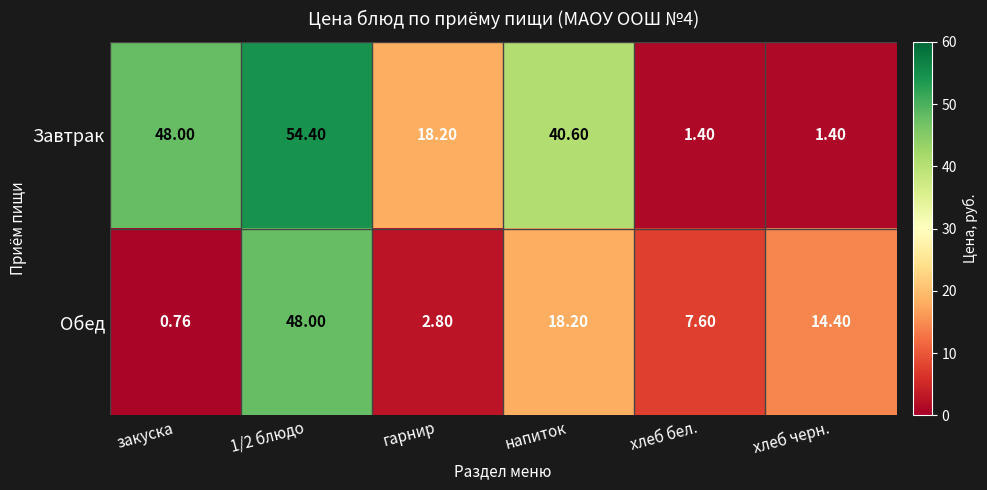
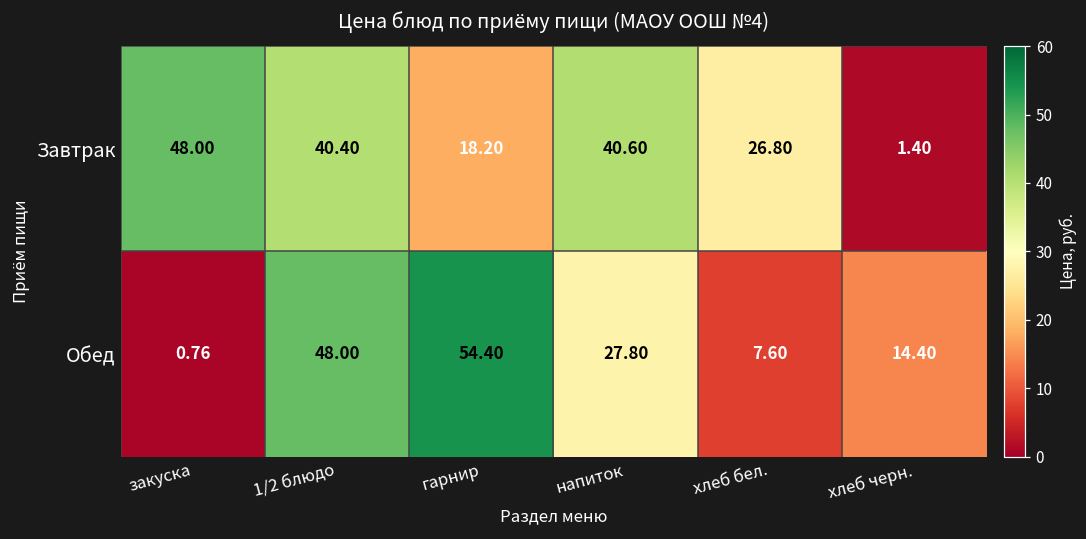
  {
    "Завтрак": {
      "закуска": 48.00,
-     "1/2 блюдо": 54.40,
+     "1/2 блюдо": 40.40,
      "гарнир": 18.20,
      "напиток": 40.60,
-     "хлеб бел.": 1.40,
+     "хлеб бел.": 26.80,
      "хлеб черн.": 1.40
    },
    "Обед": {
      "закуска": 0.76,
      "1/2 блюдо": 48.00,
-     "гарнир": 2.80,
-     "напиток": 18.20,
+     "гарнир": 54.40,
+     "напиток": 27.80,
      "хлеб бел.": 7.60,
      "хлеб черн.": 14.40
    }
  }
